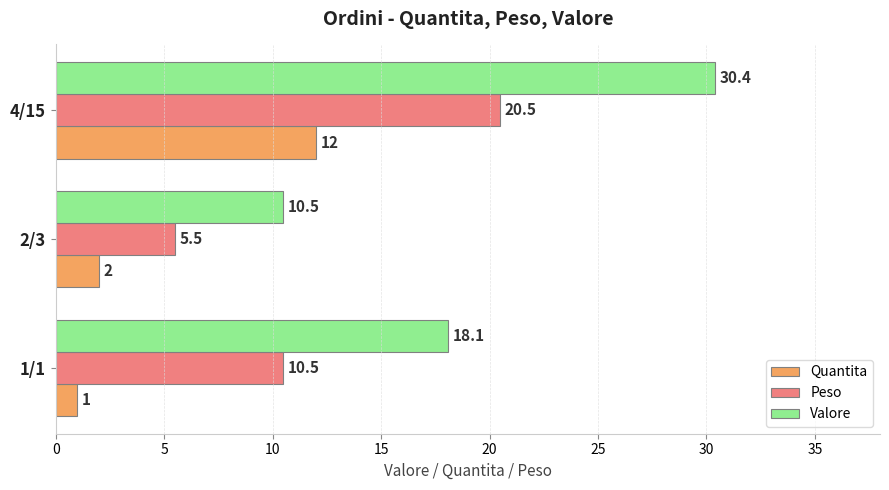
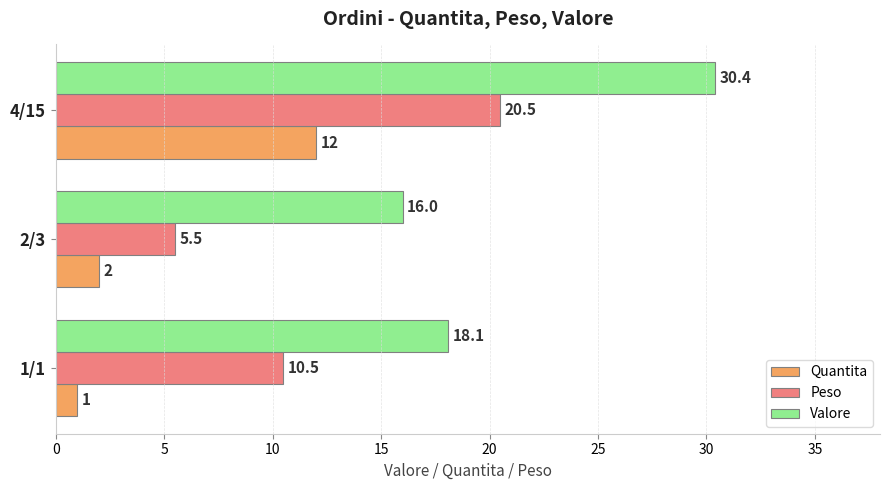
  {
    "Valore": {
      "4/15": 30.4,
-     "2/3": 10.5,
+     "2/3": 16.0,
      "1/1": 18.1
    }
  }
